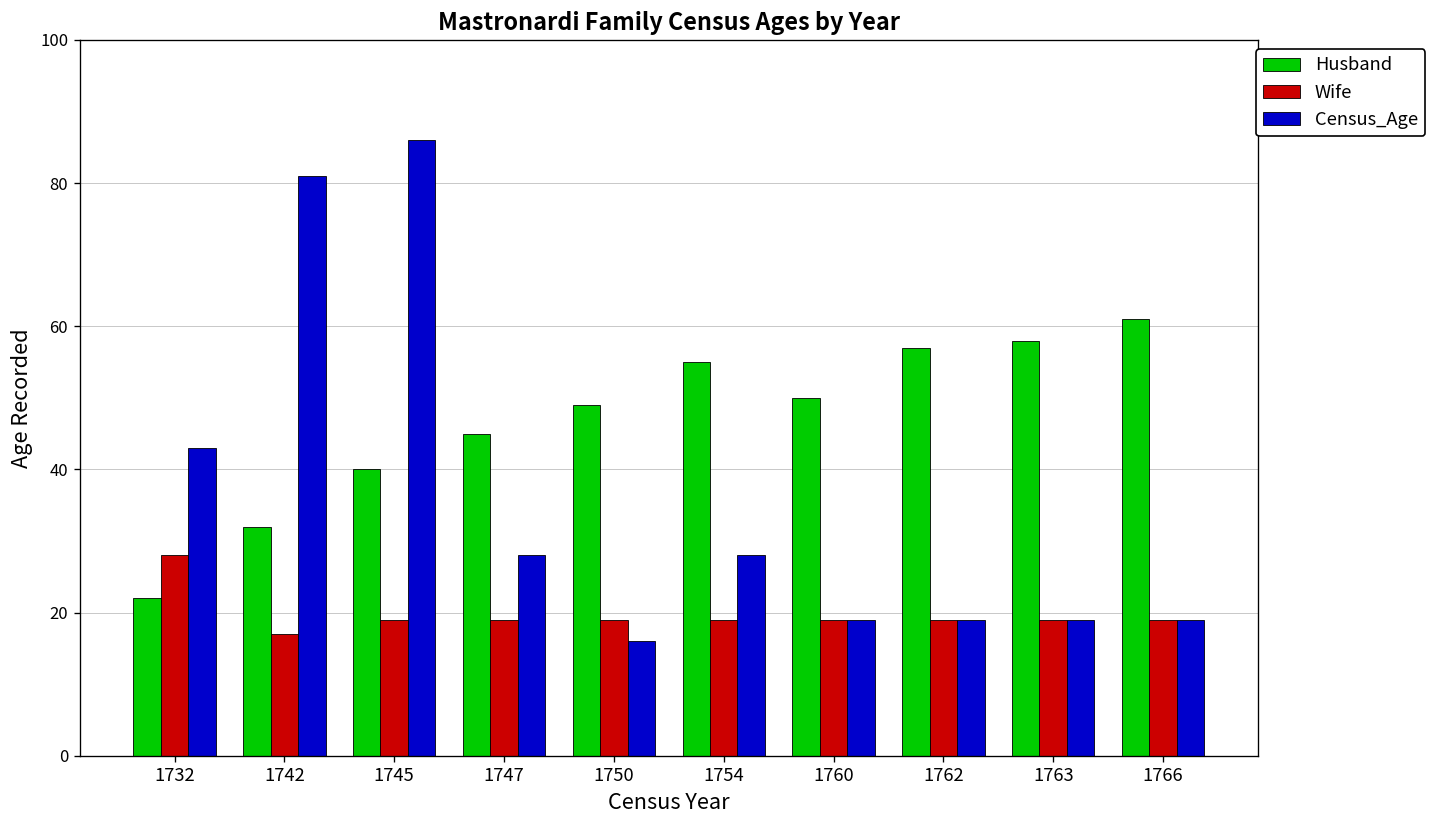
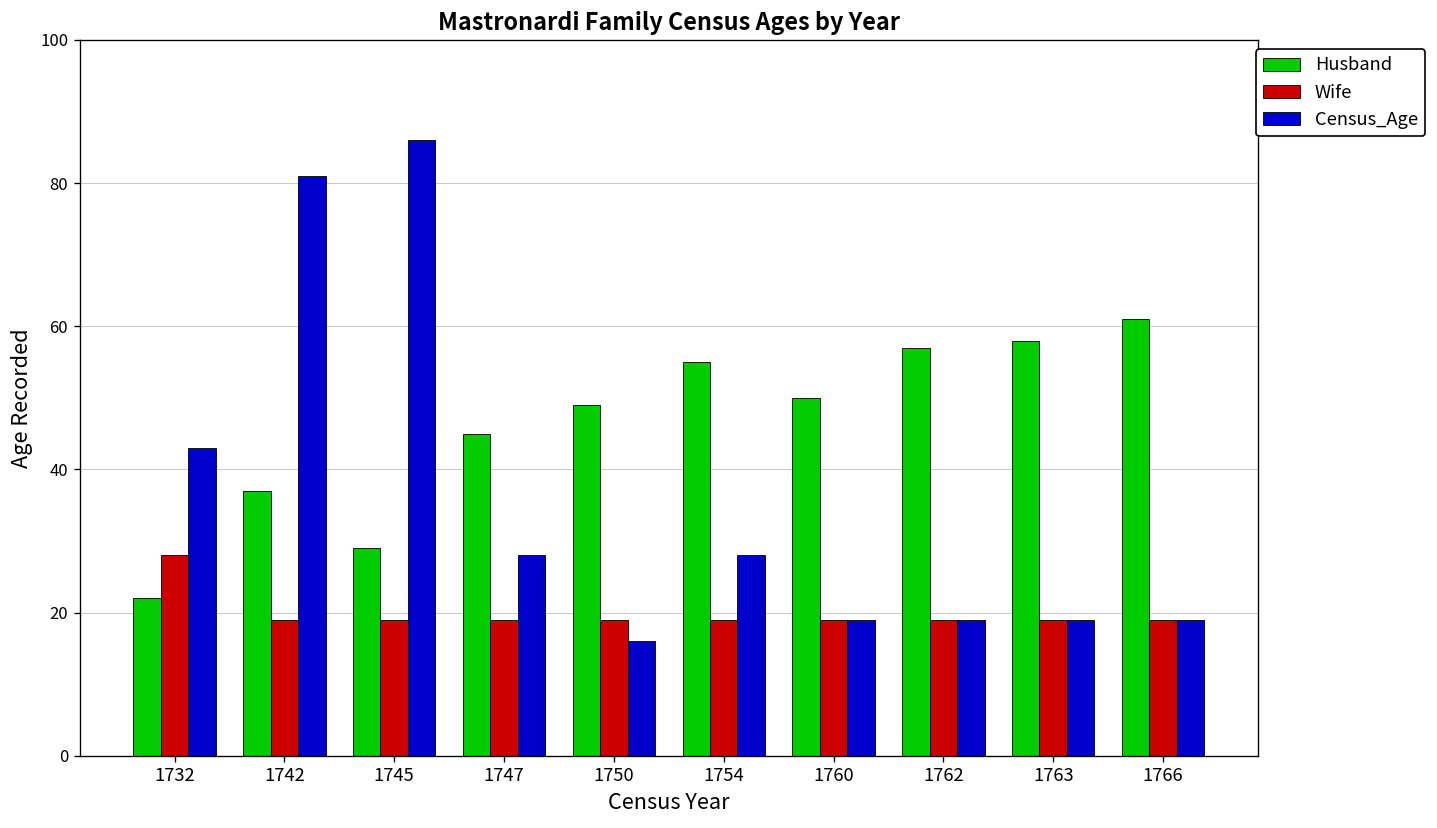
  {
    "Husband": {
      "1732": 22,
-     "1742": 32,
-     "1745": 40,
+     "1742": 37,
+     "1745": 29,
      "1747": 45,
      "1750": 49,
      "1754": 55,
      "1760": 50,
      "1762": 57,
      "1763": 58,
      "1766": 61
    },
    "Wife": {
      "1732": 28,
-     "1742": 17,
+     "1742": 19,
      "1745": 19,
      "1747": 19,
      "1750": 19,
      "1754": 19,
      "1760": 19,
      "1762": 19,
      "1763": 19,
      "1766": 19
    },
    "Census_Age": {
      "1732": 43,
      "1742": 81,
      "1745": 86,
      "1747": 28,
      "1750": 16,
      "1754": 28,
      "1760": 19,
      "1762": 19,
      "1763": 19,
      "1766": 19
    }
  }
